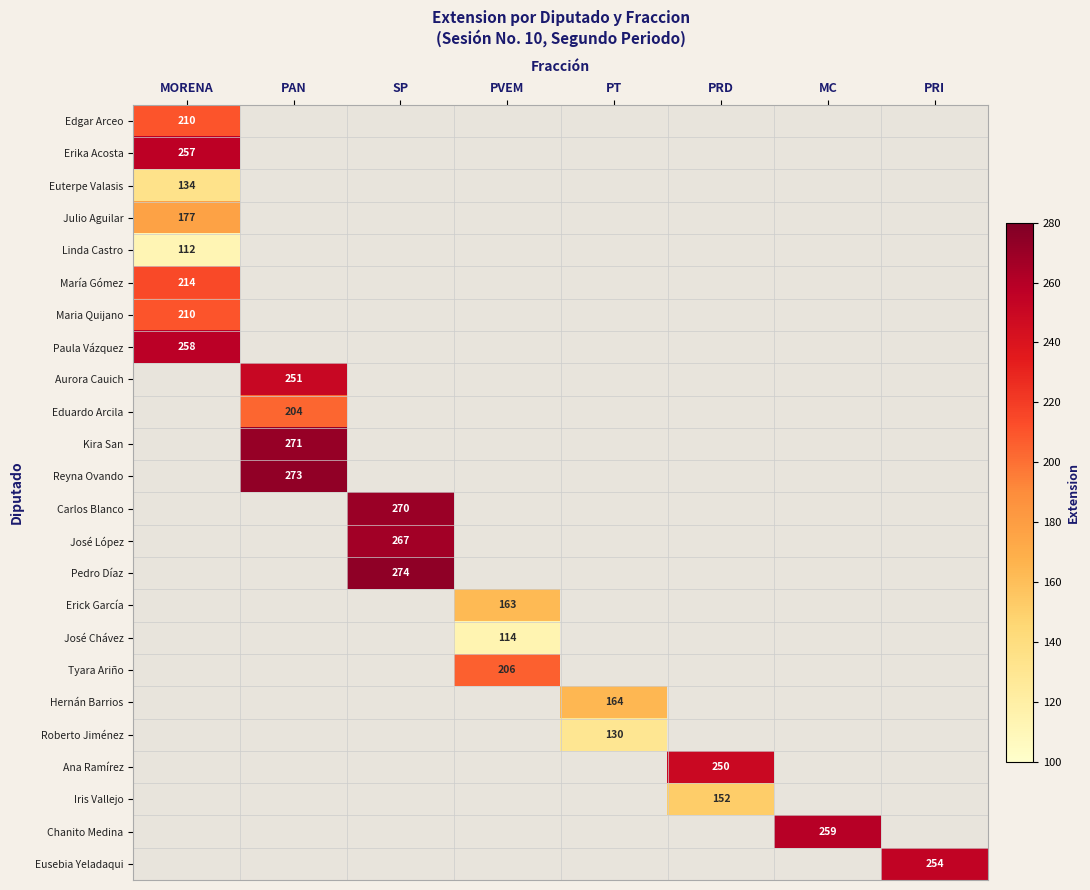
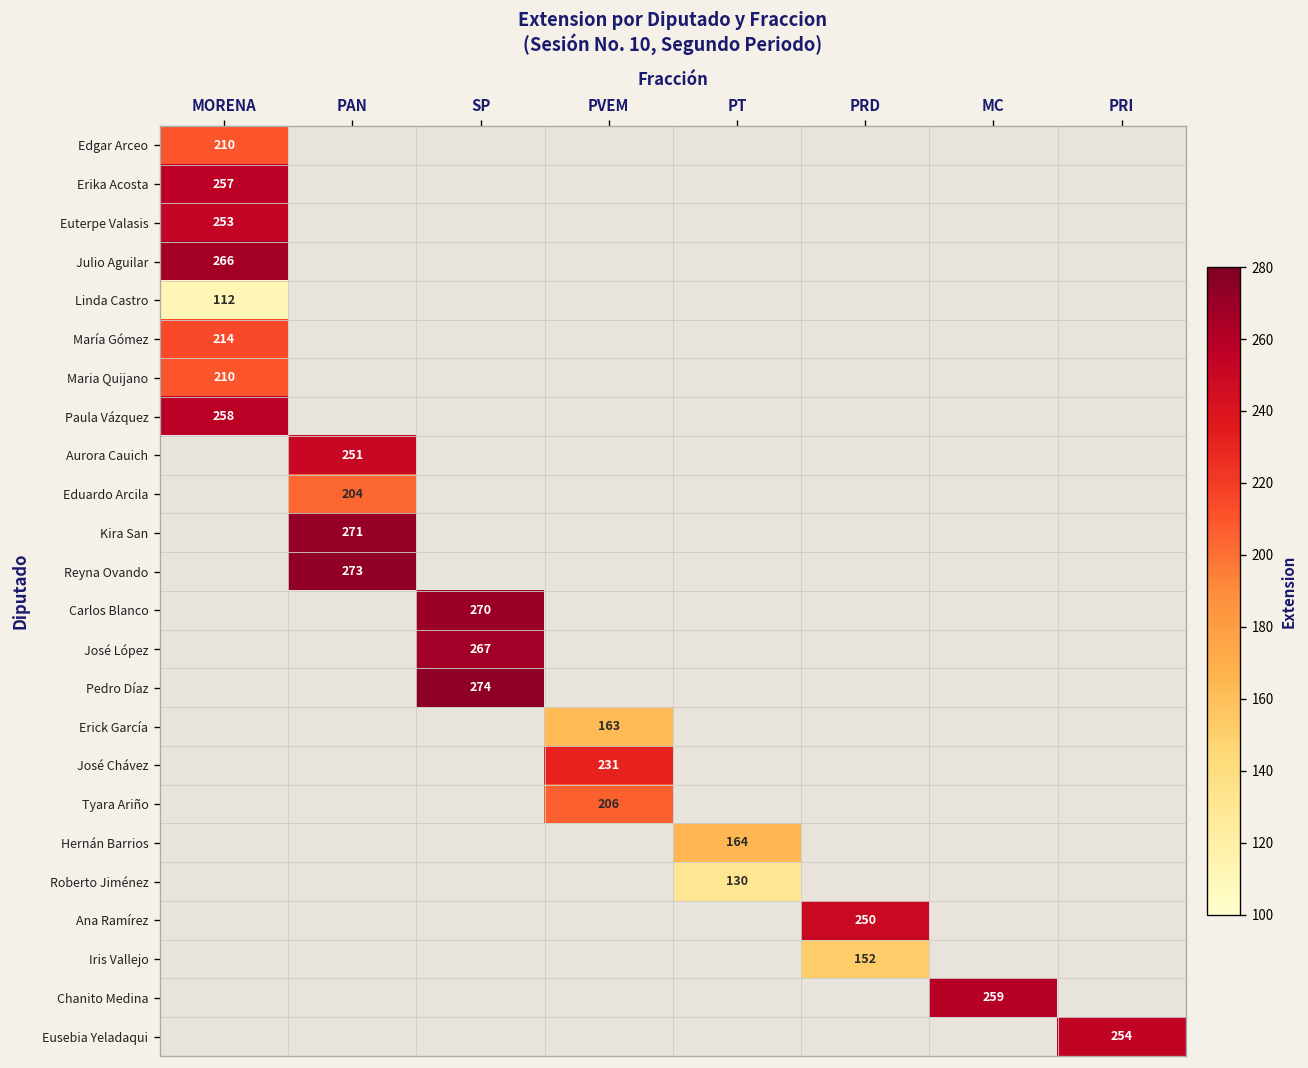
  {
    "Edgar Arceo": {
      "MORENA": 210
    },
    "Erika Acosta": {
      "MORENA": 257
    },
    "Euterpe Valasis": {
-     "MORENA": 134
+     "MORENA": 253
    },
    "Julio Aguilar": {
-     "MORENA": 177
+     "MORENA": 266
    },
    "Linda Castro": {
      "MORENA": 112
    },
    "María Gómez": {
      "MORENA": 214
    },
    "Maria Quijano": {
      "MORENA": 210
    },
    "Paula Vázquez": {
      "MORENA": 258
    },
    "Aurora Cauich": {
      "PAN": 251
    },
    "Eduardo Arcila": {
      "PAN": 204
    },
    "Kira San": {
      "PAN": 271
    },
    "Reyna Ovando": {
      "PAN": 273
    },
    "Carlos Blanco": {
      "SP": 270
    },
    "José López": {
      "SP": 267
    },
    "Pedro Díaz": {
      "SP": 274
    },
    "Erick García": {
      "PVEM": 163
    },
    "José Chávez": {
-     "PVEM": 114
+     "PVEM": 231
    },
    "Tyara Ariño": {
      "PVEM": 206
    },
    "Hernán Barrios": {
      "PT": 164
    },
    "Roberto Jiménez": {
      "PT": 130
    },
    "Ana Ramírez": {
      "PRD": 250
    },
    "Iris Vallejo": {
      "PRD": 152
    },
    "Chanito Medina": {
      "MC": 259
    },
    "Eusebia Yeladaqui": {
      "PRI": 254
    }
  }
